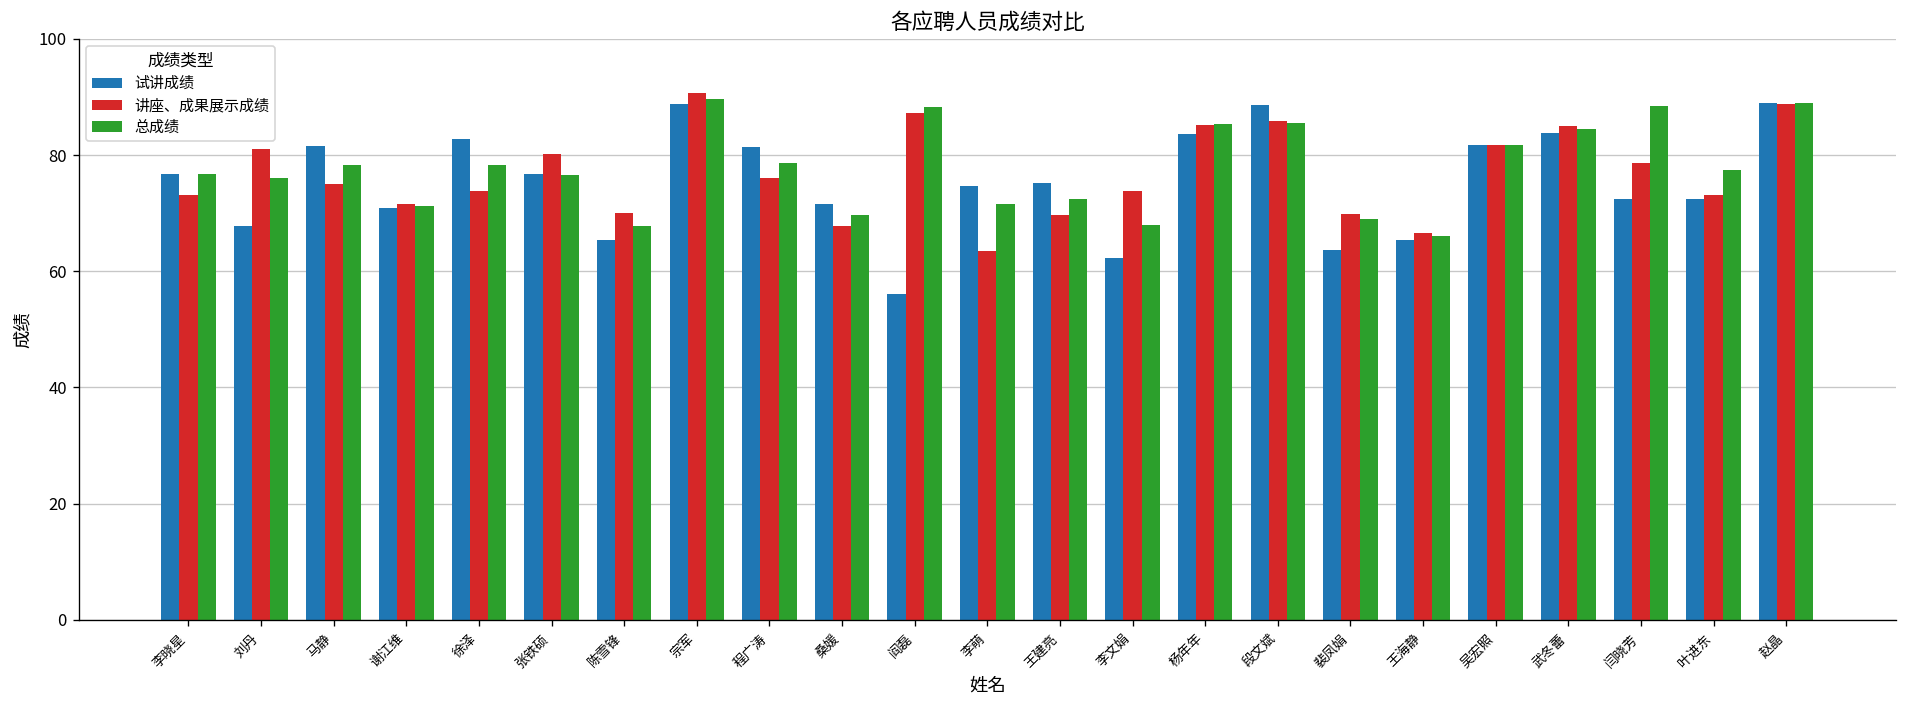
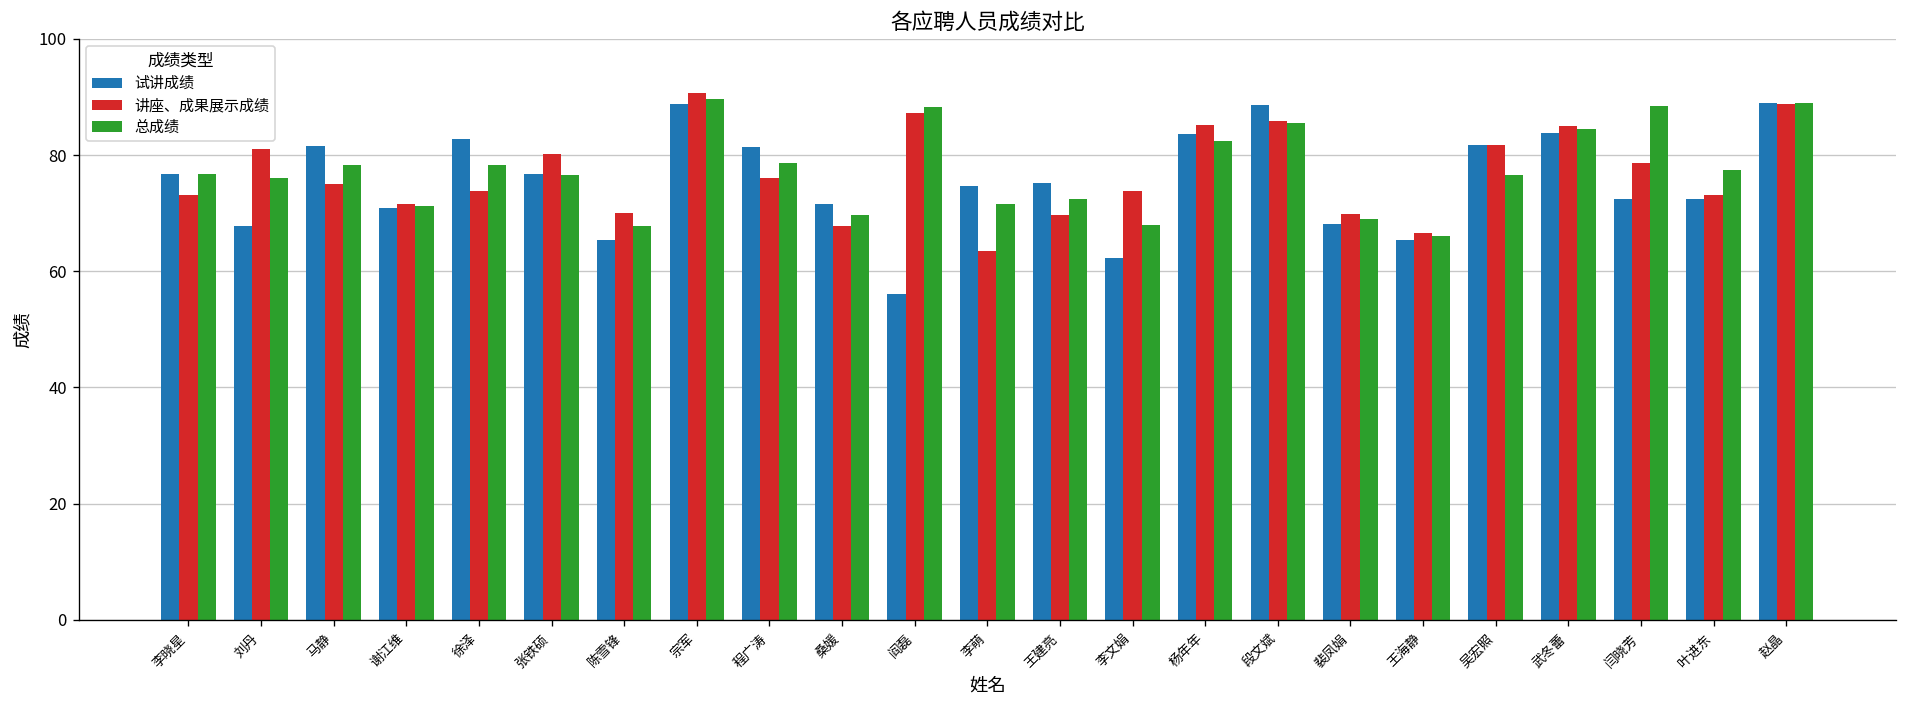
  {
    "试讲成绩": {
      "李晓星": 77,
      "刘丹": 68,
      "马静": 82,
      "谢江维": 71,
      "徐泽": 83,
      "张铁硕": 77,
      "陈雪锋": 65,
      "宗军": 89,
      "程广涛": 81,
      "桑媛": 72,
      "阎磊": 56,
      "李萌": 75,
      "王建亮": 75,
      "李文娟": 62,
      "杨年年": 84,
      "段文斌": 89,
-     "裴凤娟": 64,
+     "裴凤娟": 68,
      "王海静": 65,
      "吴宏照": 82,
      "武冬蕾": 84,
      "闫晓芳": 73,
      "叶进东": 72,
      "赵晶": 89
    },
    "讲座、成果展示成绩": {
      "李晓星": 73,
      "刘丹": 81,
      "马静": 75,
      "谢江维": 72,
      "徐泽": 74,
      "张铁硕": 80,
      "陈雪锋": 70,
      "宗军": 91,
      "程广涛": 76,
      "桑媛": 68,
      "阎磊": 87,
      "李萌": 64,
      "王建亮": 70,
      "李文娟": 74,
      "杨年年": 85,
      "段文斌": 86,
      "裴凤娟": 70,
      "王海静": 67,
      "吴宏照": 82,
      "武冬蕾": 85,
      "闫晓芳": 79,
      "叶进东": 73,
      "赵晶": 89
    },
    "总成绩": {
      "李晓星": 77,
      "刘丹": 76,
      "马静": 78,
      "谢江维": 71,
      "徐泽": 78,
      "张铁硕": 77,
      "陈雪锋": 68,
      "宗军": 90,
      "程广涛": 79,
      "桑媛": 70,
      "阎磊": 88,
      "李萌": 72,
      "王建亮": 72,
      "李文娟": 68,
-     "杨年年": 85,
+     "杨年年": 82,
      "段文斌": 86,
      "裴凤娟": 69,
      "王海静": 66,
-     "吴宏照": 82,
+     "吴宏照": 77,
      "武冬蕾": 84,
      "闫晓芳": 88,
      "叶进东": 77,
      "赵晶": 89
    }
  }
